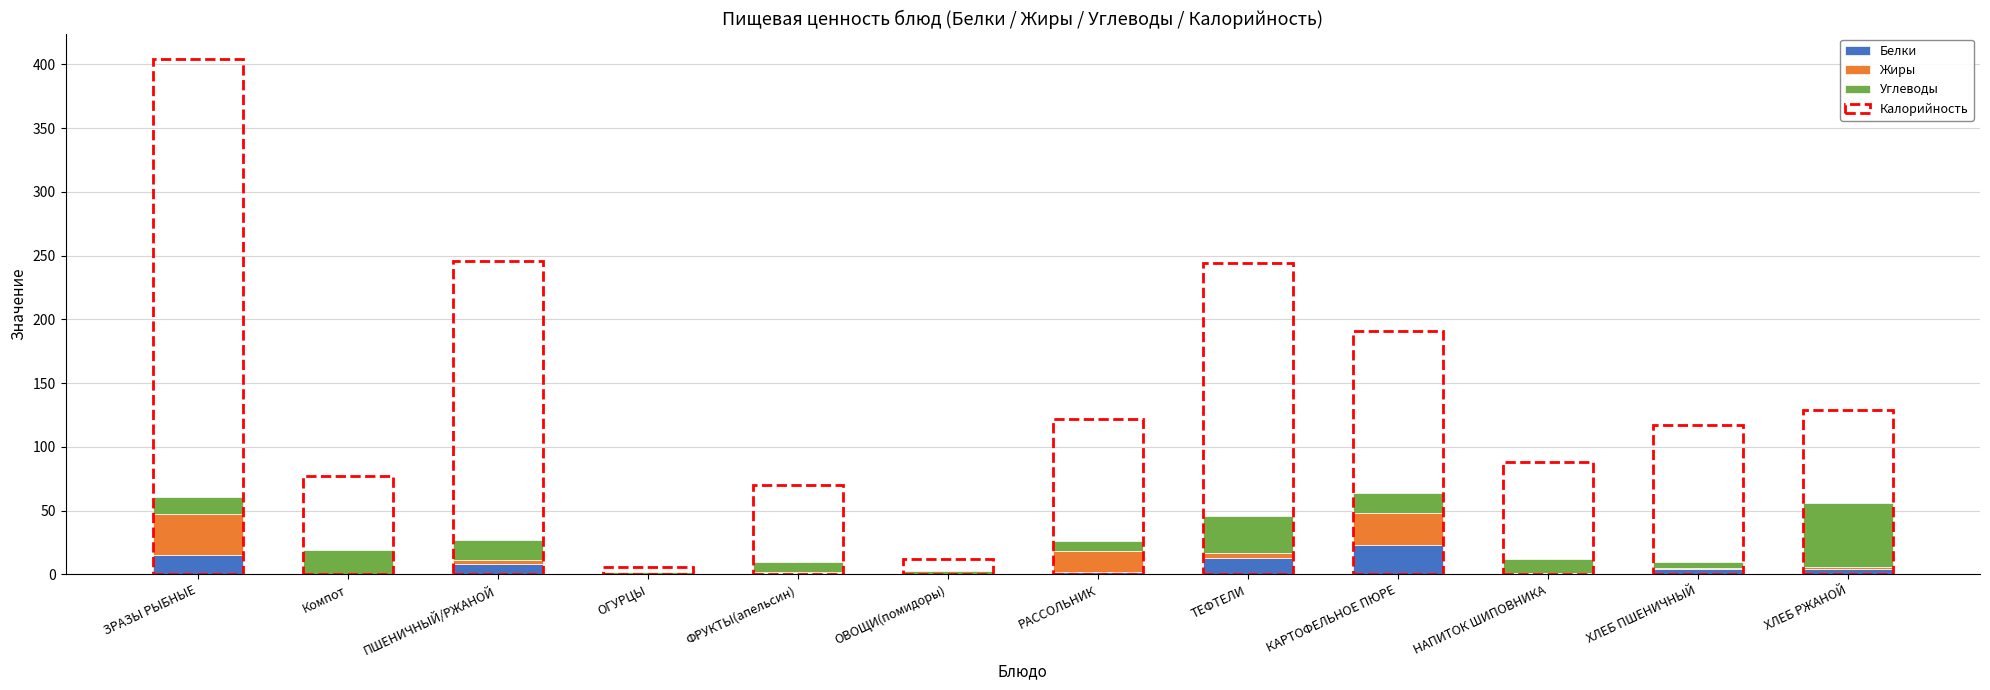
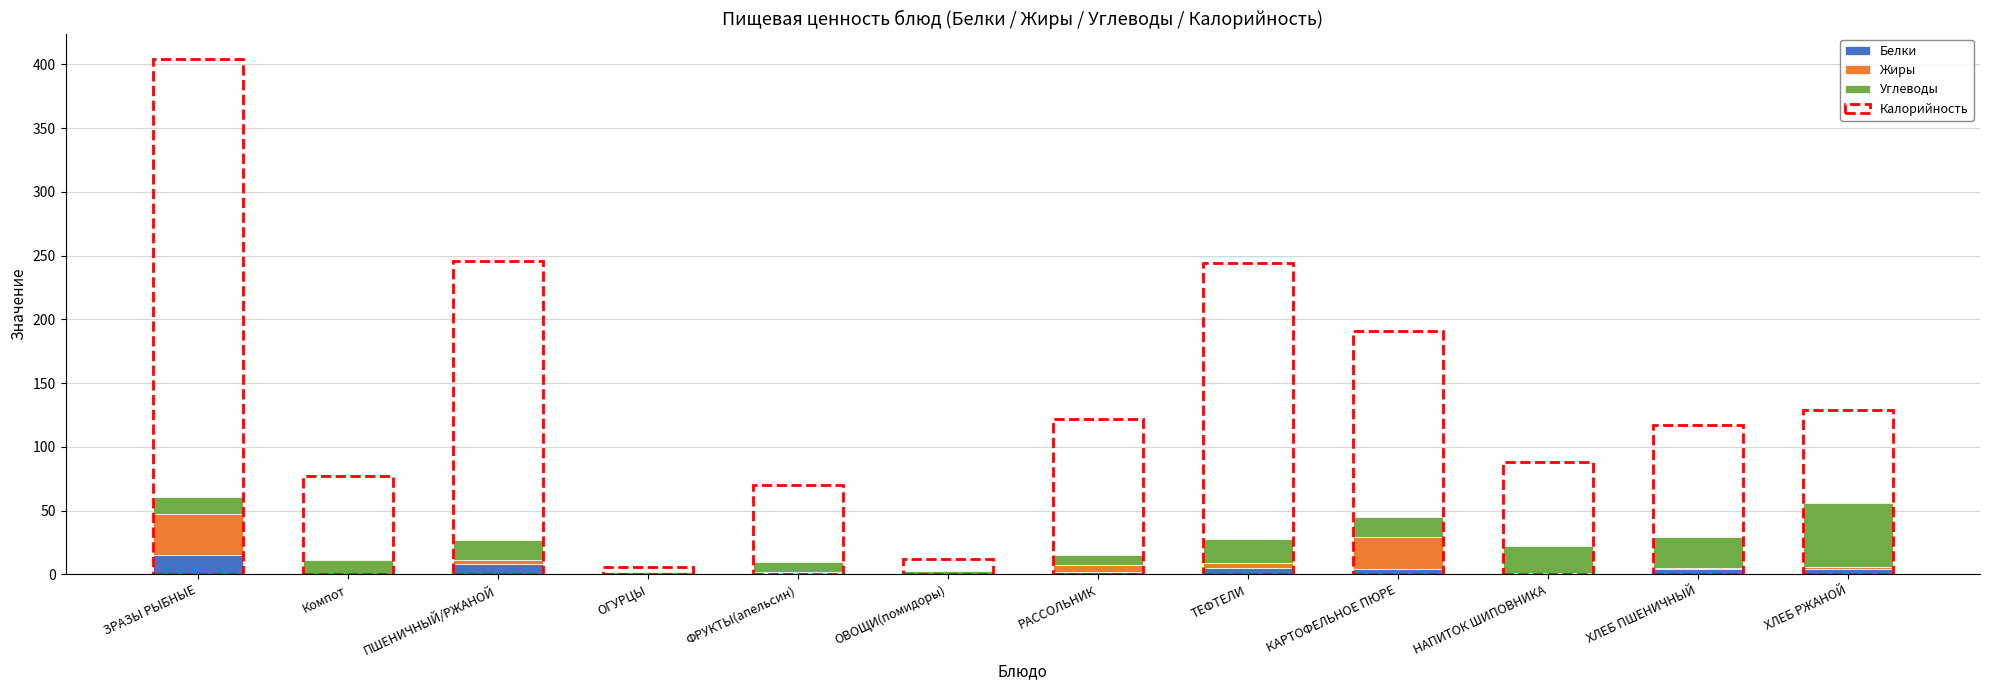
  {
    "Белки": {
      "ЗРАЗЫ РЫБНЫЕ": 15,
      "Компот": 0,
      "ПШЕНИЧНЫЙ/РЖАНОЙ": 8,
      "РАССОЛЬНИК": 2,
-     "ТЕФТЕЛИ": 13,
-     "КАРТОФЕЛЬНОЕ ПЮРЕ": 23,
+     "ТЕФТЕЛИ": 5,
+     "КАРТОФЕЛЬНОЕ ПЮРЕ": 4,
      "ХЛЕБ ПШЕНИЧНЫЙ": 4,
      "ХЛЕБ РЖАНОЙ": 4
    },
    "Жиры": {
      "ЗРАЗЫ РЫБНЫЕ": 32,
      "Компот": 0,
      "ПШЕНИЧНЫЙ/РЖАНОЙ": 3,
      "ОГУРЦЫ": 0,
      "ОВОЩИ(помидоры)": 0,
-     "РАССОЛЬНИК": 16,
+     "РАССОЛЬНИК": 5,
      "ТЕФТЕЛИ": 4,
      "КАРТОФЕЛЬНОЕ ПЮРЕ": 25,
      "НАПИТОК ШИПОВНИКА": 0,
      "ХЛЕБ РЖАНОЙ": 2
    },
    "Углеводы": {
      "ЗРАЗЫ РЫБНЫЕ": 14,
-     "Компот": 19,
+     "Компот": 11,
      "ПШЕНИЧНЫЙ/РЖАНОЙ": 16,
      "ФРУКТЫ(апельсин)": 8,
      "ОВОЩИ(помидоры)": 2,
      "РАССОЛЬНИК": 8,
-     "ТЕФТЕЛИ": 29,
+     "ТЕФТЕЛИ": 19,
      "КАРТОФЕЛЬНОЕ ПЮРЕ": 16,
-     "НАПИТОК ШИПОВНИКА": 11,
-     "ХЛЕБ ПШЕНИЧНЫЙ": 5,
+     "НАПИТОК ШИПОВНИКА": 21,
+     "ХЛЕБ ПШЕНИЧНЫЙ": 24,
      "ХЛЕБ РЖАНОЙ": 50
    }
  }
